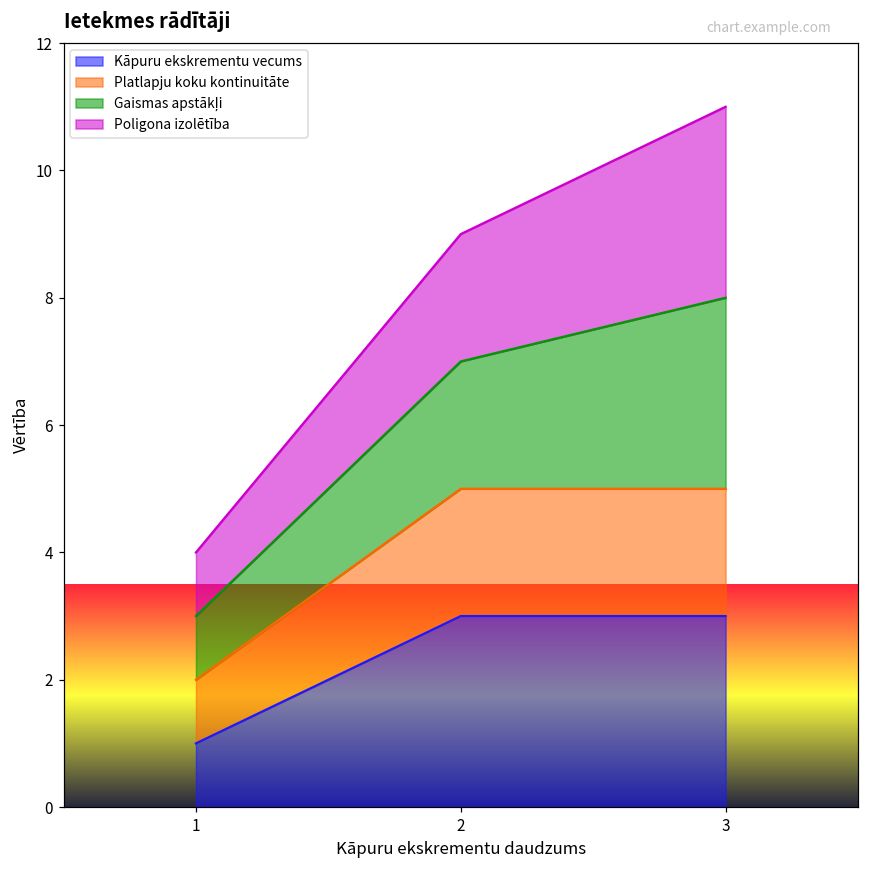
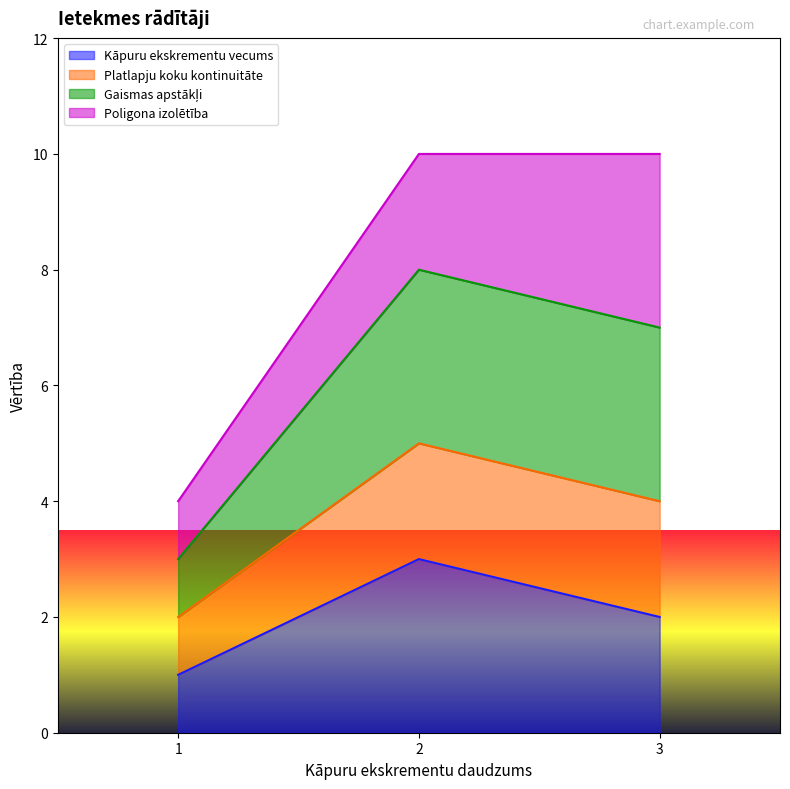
  {
    "Kāpuru ekskrementu vecums": {
      "1": 1,
      "2": 3,
-     "3": 3
+     "3": 2
    },
    "Platlapju koku kontinuitāte": {
      "1": 1,
      "2": 2,
      "3": 2
    },
    "Gaismas apstākļi": {
      "1": 1,
-     "2": 2,
+     "2": 3,
      "3": 3
    },
    "Poligona izolētība": {
      "1": 1,
      "2": 2,
      "3": 3
    }
  }
